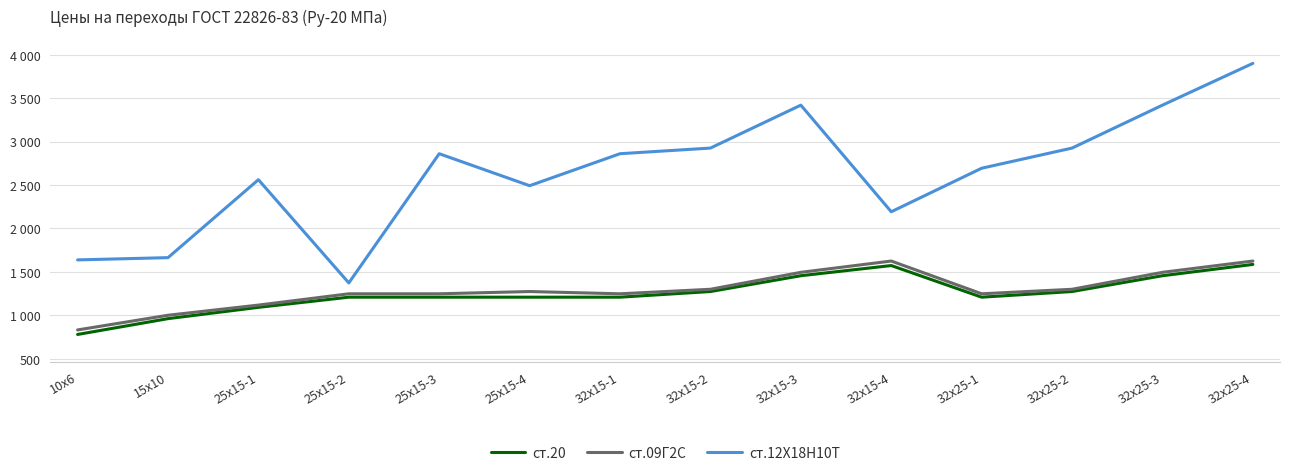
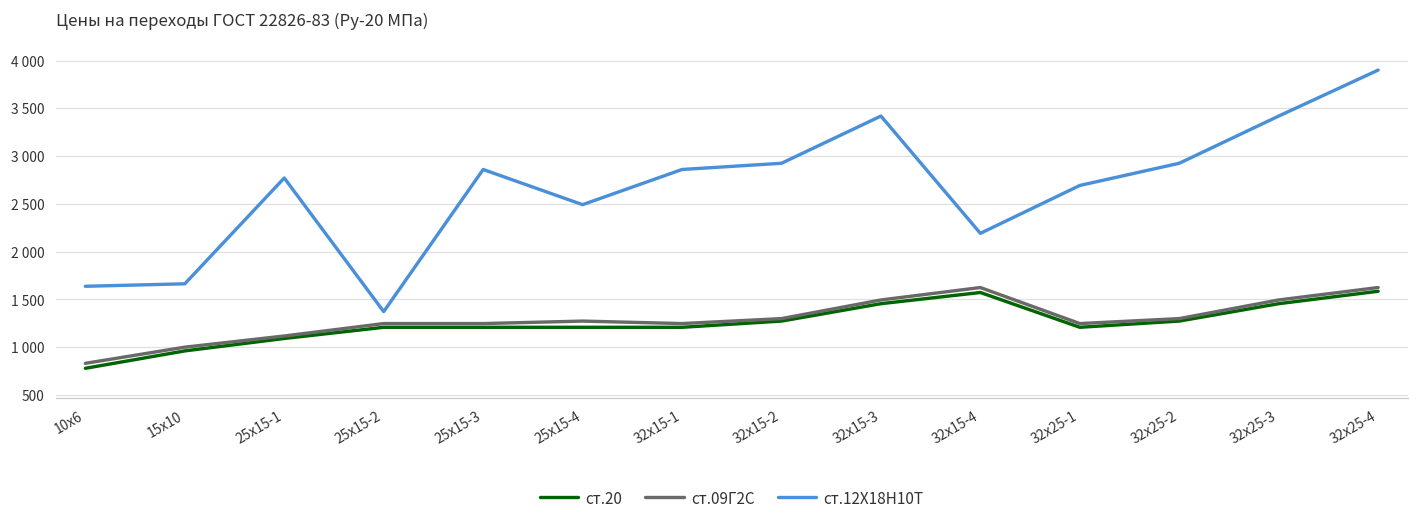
  {
    "ст.20": {
      "10х6": 800,
      "15х10": 1000,
      "25х15-2": 1200,
      "25х15-3": 1200,
      "25х15-4": 1200,
      "32х15-1": 1200,
      "32х15-3": 1500,
      "32х15-4": 1600,
      "32х25-1": 1200,
      "32х25-3": 1500,
      "32х25-4": 1600
    },
    "ст.09Г2С": {
      "10х6": 800,
      "15х10": 1000,
      "25х15-2": 1200,
      "25х15-3": 1200,
      "25х15-4": 1300,
      "32х15-1": 1200,
      "32х15-3": 1500,
      "32х15-4": 1600,
      "32х25-1": 1200,
      "32х25-3": 1500,
      "32х25-4": 1600
    },
    "ст.12Х18Н10Т": {
      "10х6": 1600,
      "15х10": 1700,
-     "25х15-1": 2600,
+     "25х15-1": 2800,
      "25х15-2": 1400,
      "25х15-3": 2900,
      "25х15-4": 2500,
      "32х15-1": 2900,
      "32х15-2": 2900,
      "32х15-3": 3400,
      "32х15-4": 2200,
      "32х25-1": 2700,
      "32х25-2": 2900,
      "32х25-3": 3400,
      "32х25-4": 3900
    }
  }
